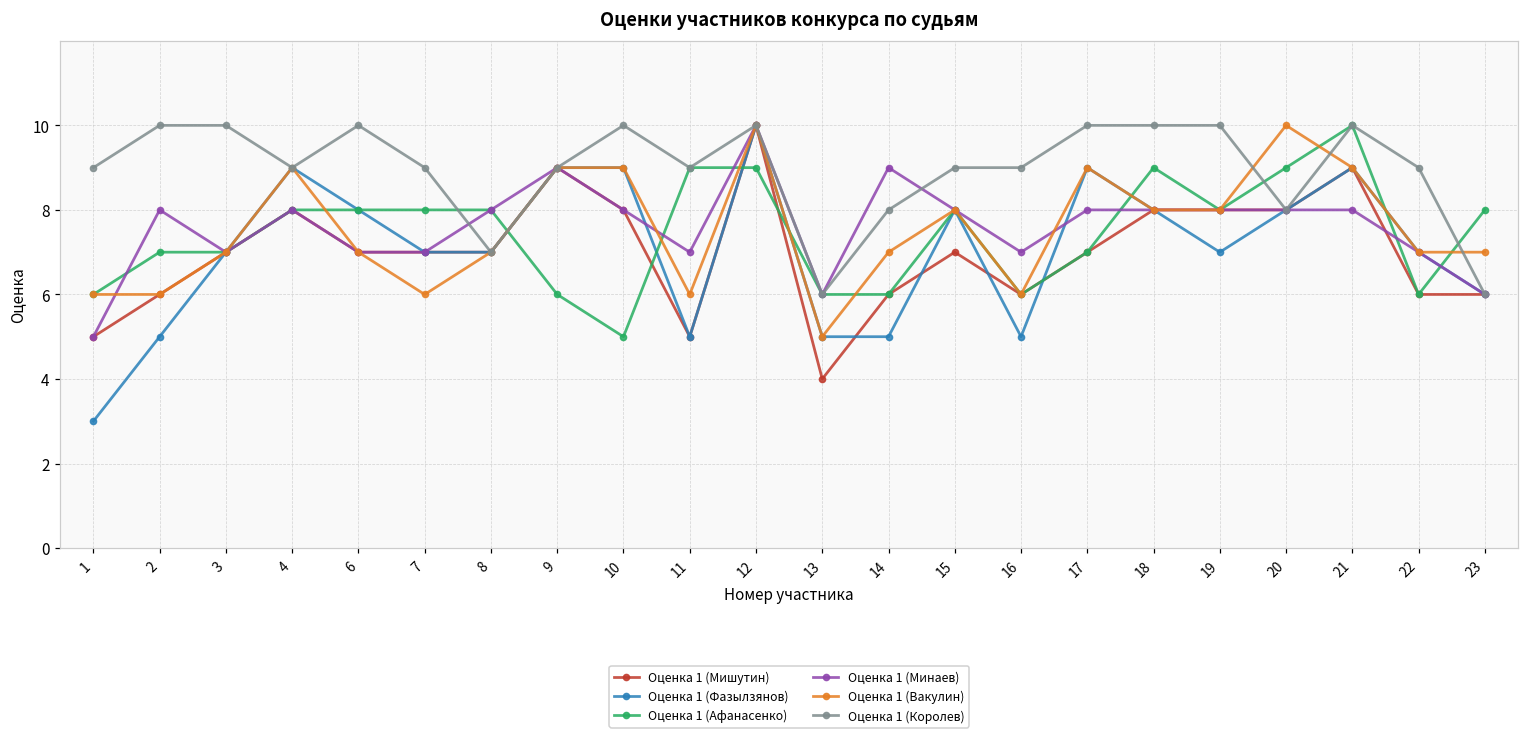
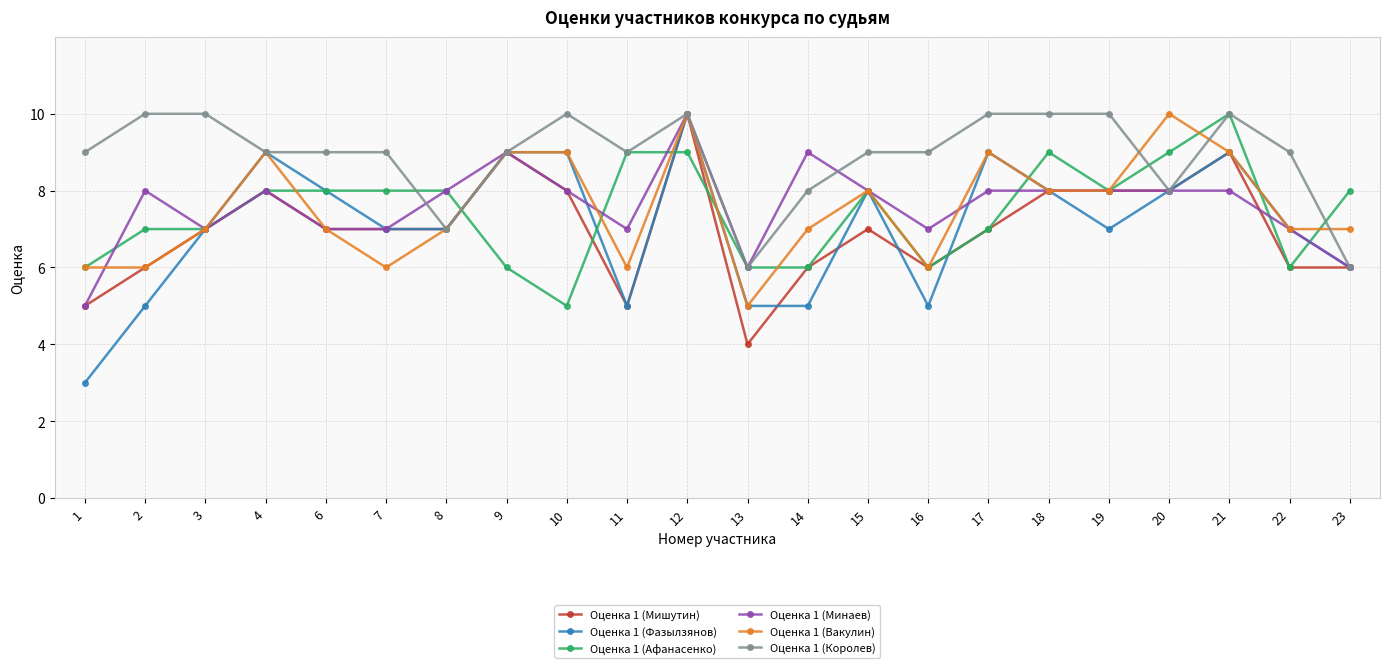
  {
    "Оценка 1 (Мишутин)": {
      "13": 4,
      "15": 7
    },
    "Оценка 1 (Фазылзянов)": {
      "1": 3,
      "2": 5,
      "14": 5,
      "16": 5,
      "19": 7
    },
    "Оценка 1 (Афанасенко)": {
      "2": 7,
      "7": 8,
      "9": 6,
      "10": 5,
      "12": 9,
      "18": 9,
      "20": 9,
      "23": 8
    },
    "Оценка 1 (Минаев)": {
      "2": 8,
      "11": 7,
      "14": 9,
      "16": 7,
      "17": 8,
      "21": 8
    },
    "Оценка 1 (Вакулин)": {
      "7": 6,
      "11": 6,
      "14": 7,
      "20": 10,
      "23": 7
    },
    "Оценка 1 (Королев)": {
      "1": 9,
      "2": 10,
      "3": 10,
-     "6": 10,
+     "6": 9,
      "7": 9,
      "10": 10,
      "14": 8,
      "15": 9,
      "16": 9,
      "17": 10,
      "18": 10,
      "19": 10,
      "22": 9
    }
  }
